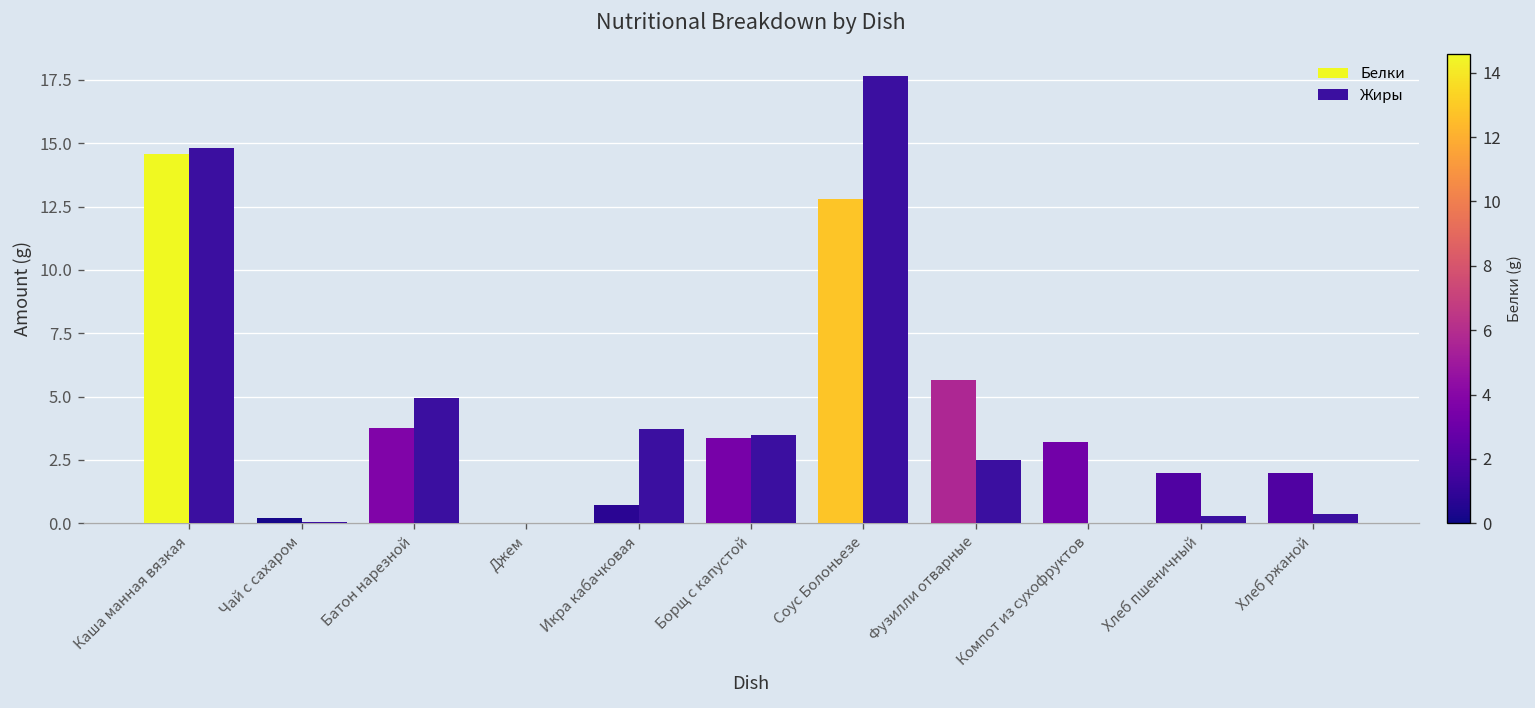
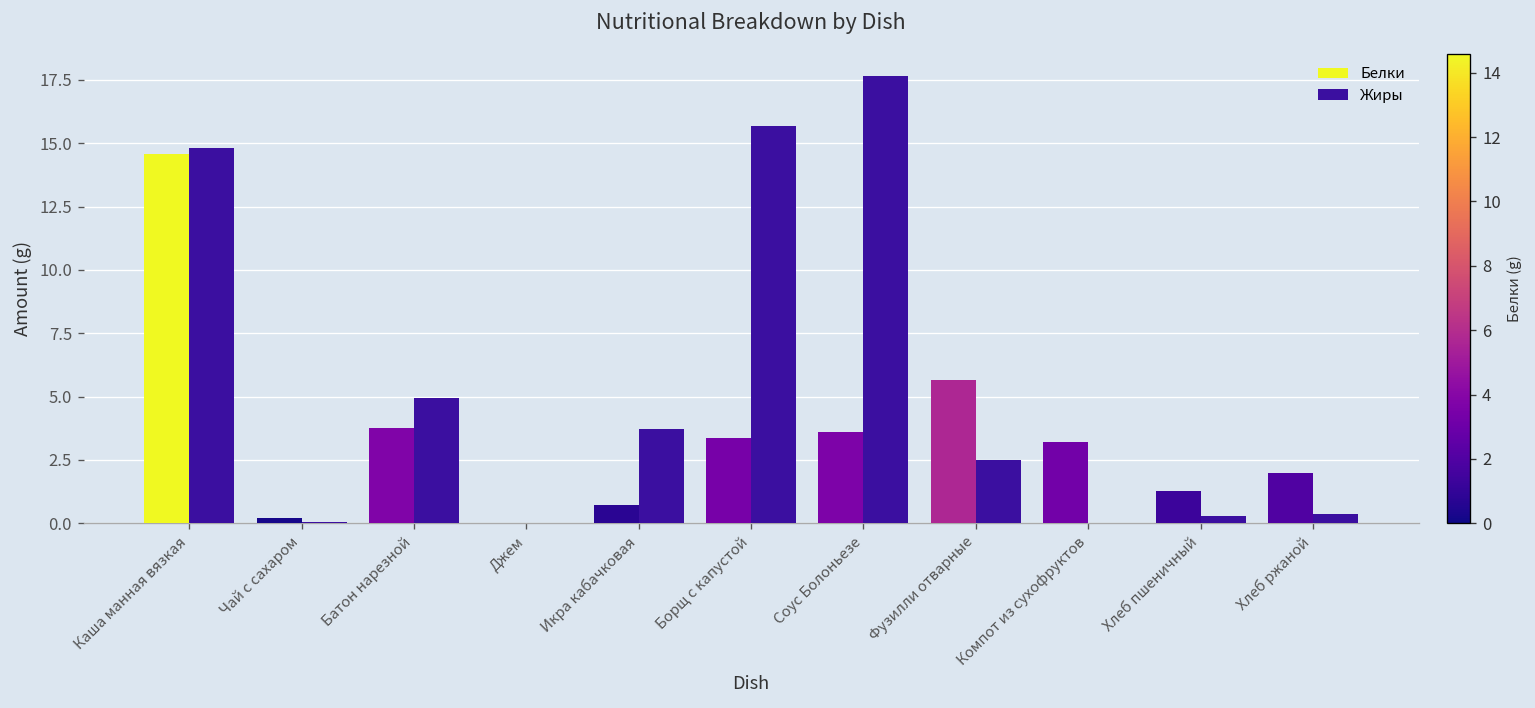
  {
    "Белки": {
      "Каша манная вязкая": 14.6,
      "Чай с сахаром": 0.2,
      "Батон нарезной": 3.8,
      "Джем": 0.0,
      "Икра кабачковая": 0.7,
      "Борщ с капустой": 3.4,
-     "Соус Болоньезе": 12.8,
+     "Соус Болоньезе": 3.6,
      "Фузилли отварные": 5.7,
      "Компот из сухофруктов": 3.2,
-     "Хлеб пшеничный": 2.0,
+     "Хлеб пшеничный": 1.3,
      "Хлеб ржаной": 2.0
    },
    "Жиры": {
      "Каша манная вязкая": 14.8,
      "Батон нарезной": 4.9,
      "Джем": 0.0,
      "Икра кабачковая": 3.7,
-     "Борщ с капустой": 3.5,
+     "Борщ с капустой": 15.7,
      "Соус Болоньезе": 17.7,
      "Фузилли отварные": 2.5,
      "Компот из сухофруктов": 0.0,
      "Хлеб пшеничный": 0.3,
      "Хлеб ржаной": 0.4
    }
  }
